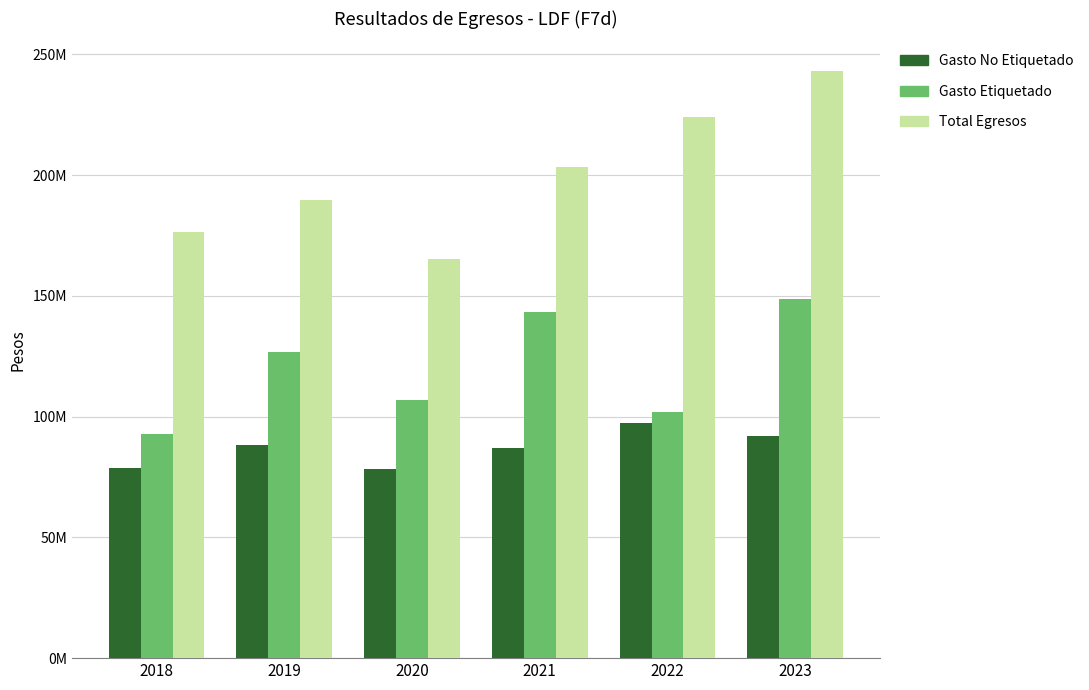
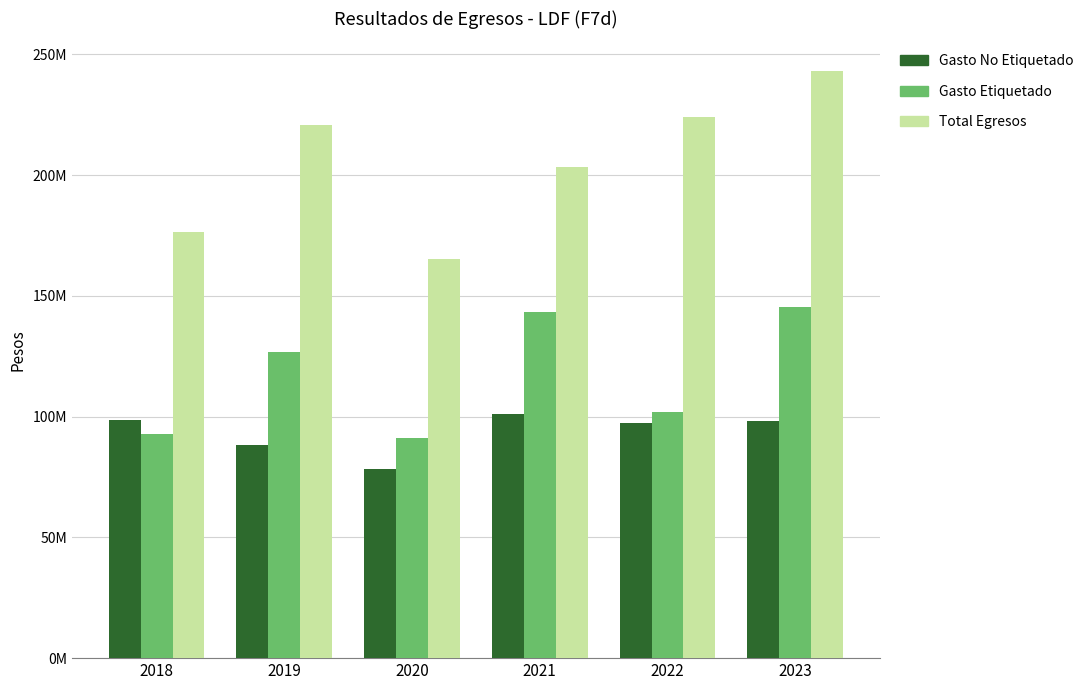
  {
    "Gasto No Etiquetado": {
-     "2018": 79000000,
+     "2018": 99000000,
      "2019": 88000000,
      "2020": 78000000,
-     "2021": 87000000,
+     "2021": 101000000,
      "2022": 97000000,
-     "2023": 92000000
+     "2023": 98000000
    },
    "Gasto Etiquetado": {
      "2018": 93000000,
      "2019": 127000000,
-     "2020": 107000000,
+     "2020": 91000000,
      "2021": 143000000,
      "2022": 102000000,
-     "2023": 149000000
+     "2023": 145000000
    },
    "Total Egresos": {
      "2018": 176000000,
-     "2019": 190000000,
+     "2019": 221000000,
      "2020": 165000000,
      "2021": 203000000,
      "2022": 224000000,
      "2023": 243000000
    }
  }
